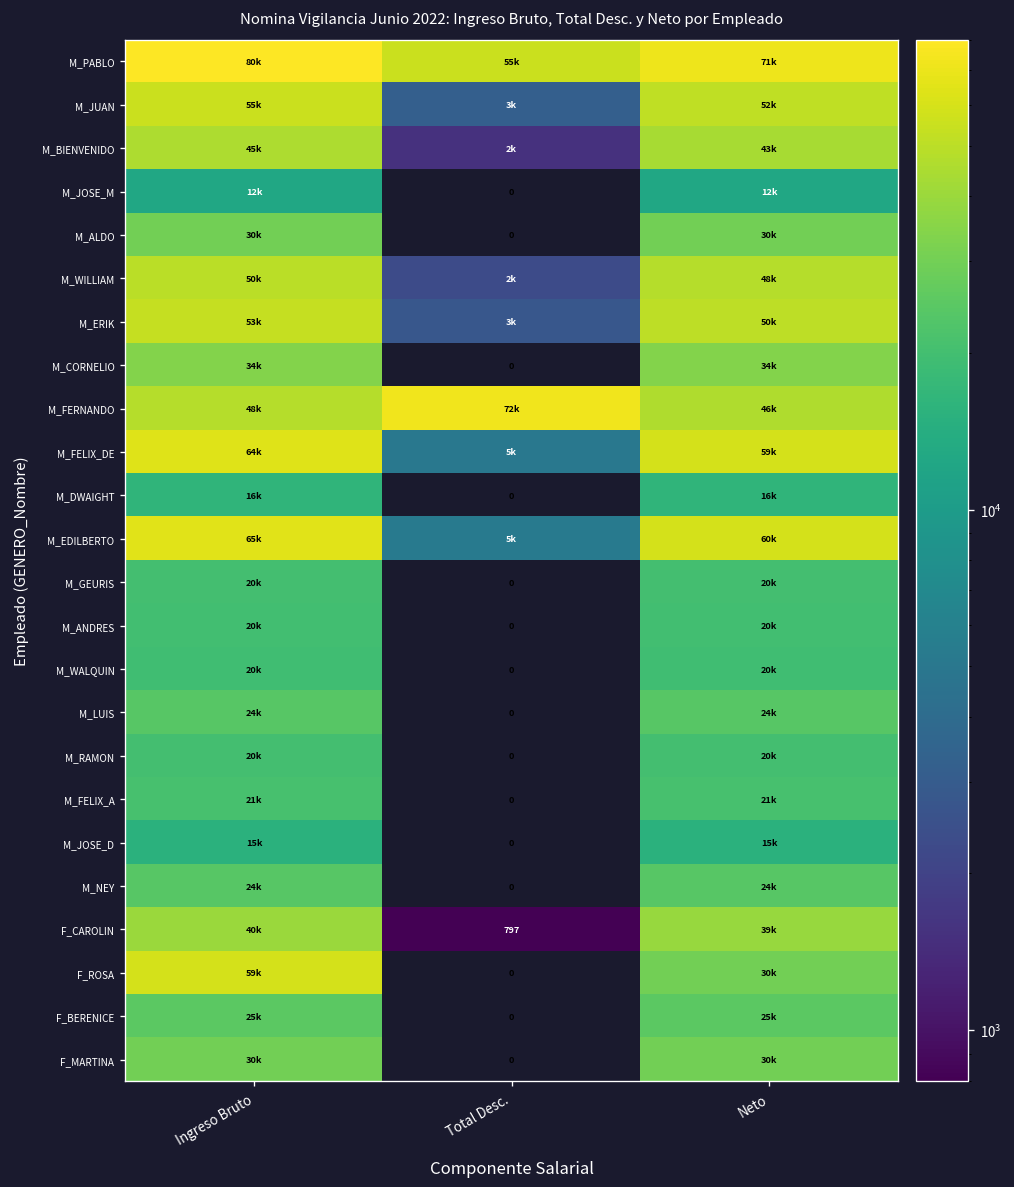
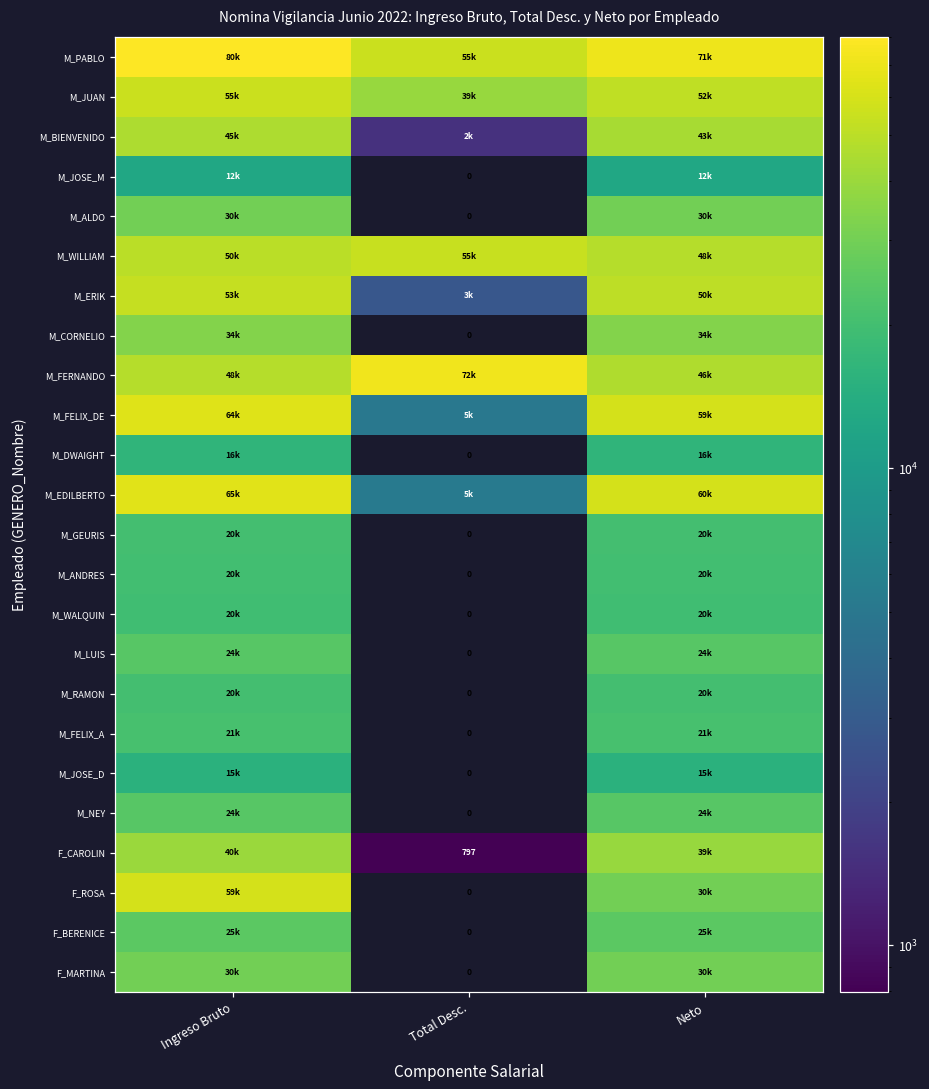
  {
    "M_PABLO": {
      "Ingreso Bruto": "80k",
      "Total Desc.": "55k",
      "Neto": "71k"
    },
    "M_JUAN": {
      "Ingreso Bruto": "55k",
-     "Total Desc.": "3k",
+     "Total Desc.": "39k",
      "Neto": "52k"
    },
    "M_BIENVENIDO": {
      "Ingreso Bruto": "45k",
      "Total Desc.": "2k",
      "Neto": "43k"
    },
    "M_JOSE_M": {
      "Ingreso Bruto": "12k",
      "Neto": "12k"
    },
    "M_ALDO": {
      "Ingreso Bruto": "30k",
      "Neto": "30k"
    },
    "M_WILLIAM": {
      "Ingreso Bruto": "50k",
-     "Total Desc.": "2k",
+     "Total Desc.": "55k",
      "Neto": "48k"
    },
    "M_ERIK": {
      "Ingreso Bruto": "53k",
      "Total Desc.": "3k",
      "Neto": "50k"
    },
    "M_CORNELIO": {
      "Ingreso Bruto": "34k",
      "Neto": "34k"
    },
    "M_FERNANDO": {
      "Ingreso Bruto": "48k",
      "Total Desc.": "72k",
      "Neto": "46k"
    },
    "M_FELIX_DE": {
      "Ingreso Bruto": "64k",
      "Total Desc.": "5k",
      "Neto": "59k"
    },
    "M_DWAIGHT": {
      "Ingreso Bruto": "16k",
      "Neto": "16k"
    },
    "M_EDILBERTO": {
      "Ingreso Bruto": "65k",
      "Total Desc.": "5k",
      "Neto": "60k"
    },
    "M_GEURIS": {
      "Ingreso Bruto": "20k",
      "Neto": "20k"
    },
    "M_ANDRES": {
      "Ingreso Bruto": "20k",
      "Neto": "20k"
    },
    "M_WALQUIN": {
      "Ingreso Bruto": "20k",
      "Neto": "20k"
    },
    "M_LUIS": {
      "Ingreso Bruto": "24k",
      "Neto": "24k"
    },
    "M_RAMON": {
      "Ingreso Bruto": "20k",
      "Neto": "20k"
    },
    "M_FELIX_A": {
      "Ingreso Bruto": "21k",
      "Neto": "21k"
    },
    "M_JOSE_D": {
      "Ingreso Bruto": "15k",
      "Neto": "15k"
    },
    "M_NEY": {
      "Ingreso Bruto": "24k",
      "Neto": "24k"
    },
    "F_CAROLIN": {
      "Ingreso Bruto": "40k",
      "Total Desc.": "797",
      "Neto": "39k"
    },
    "F_ROSA": {
      "Ingreso Bruto": "59k",
      "Neto": "30k"
    },
    "F_BERENICE": {
      "Ingreso Bruto": "25k",
      "Neto": "25k"
    },
    "F_MARTINA": {
      "Ingreso Bruto": "30k",
      "Neto": "30k"
    }
  }
